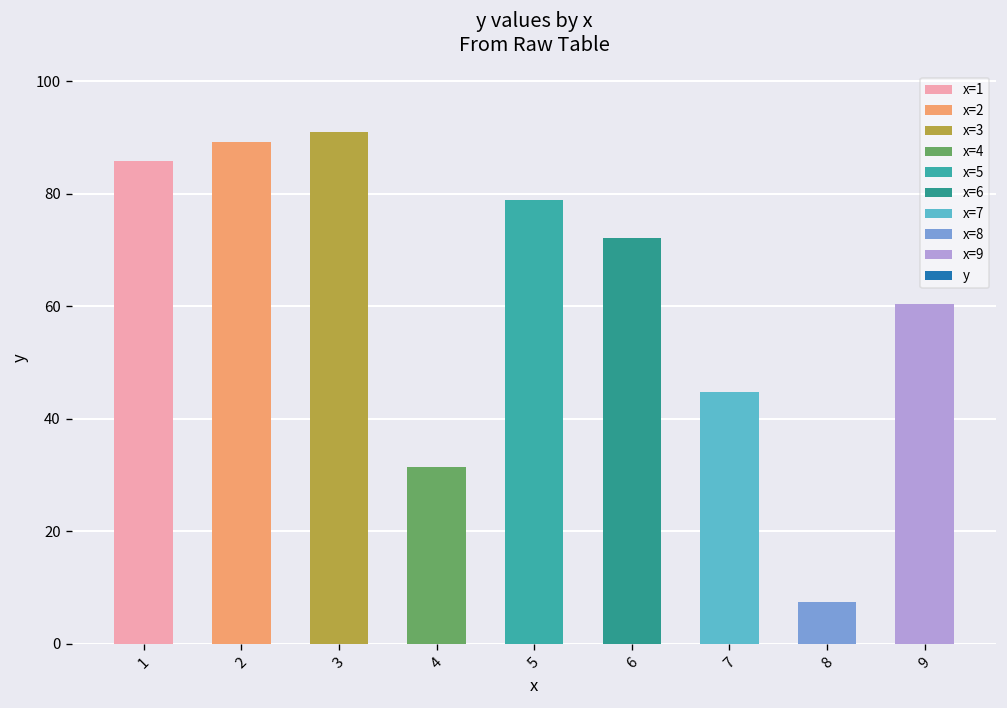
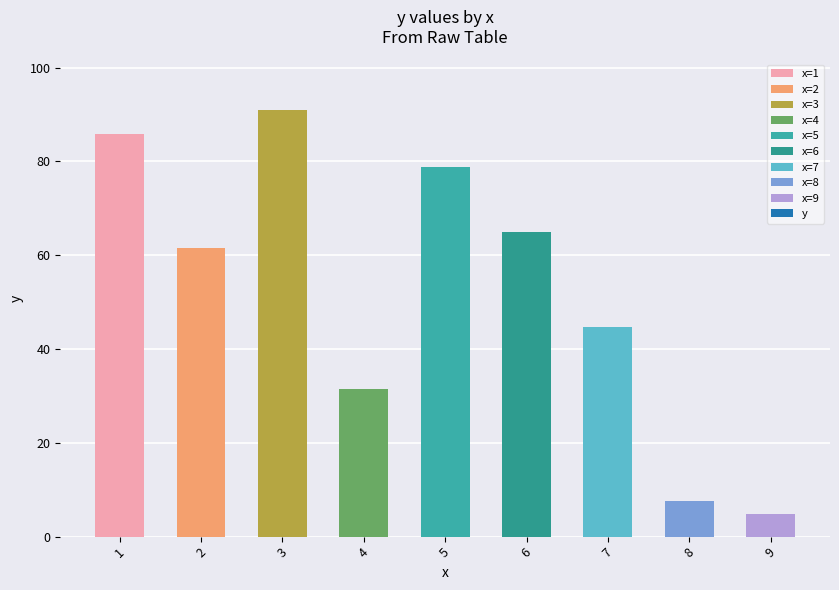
  {
    "1": 86,
-   "2": 89,
+   "2": 61,
    "3": 91,
    "4": 32,
    "5": 79,
-   "6": 72,
+   "6": 65,
    "7": 45,
    "8": 8,
-   "9": 60
+   "9": 5
  }
